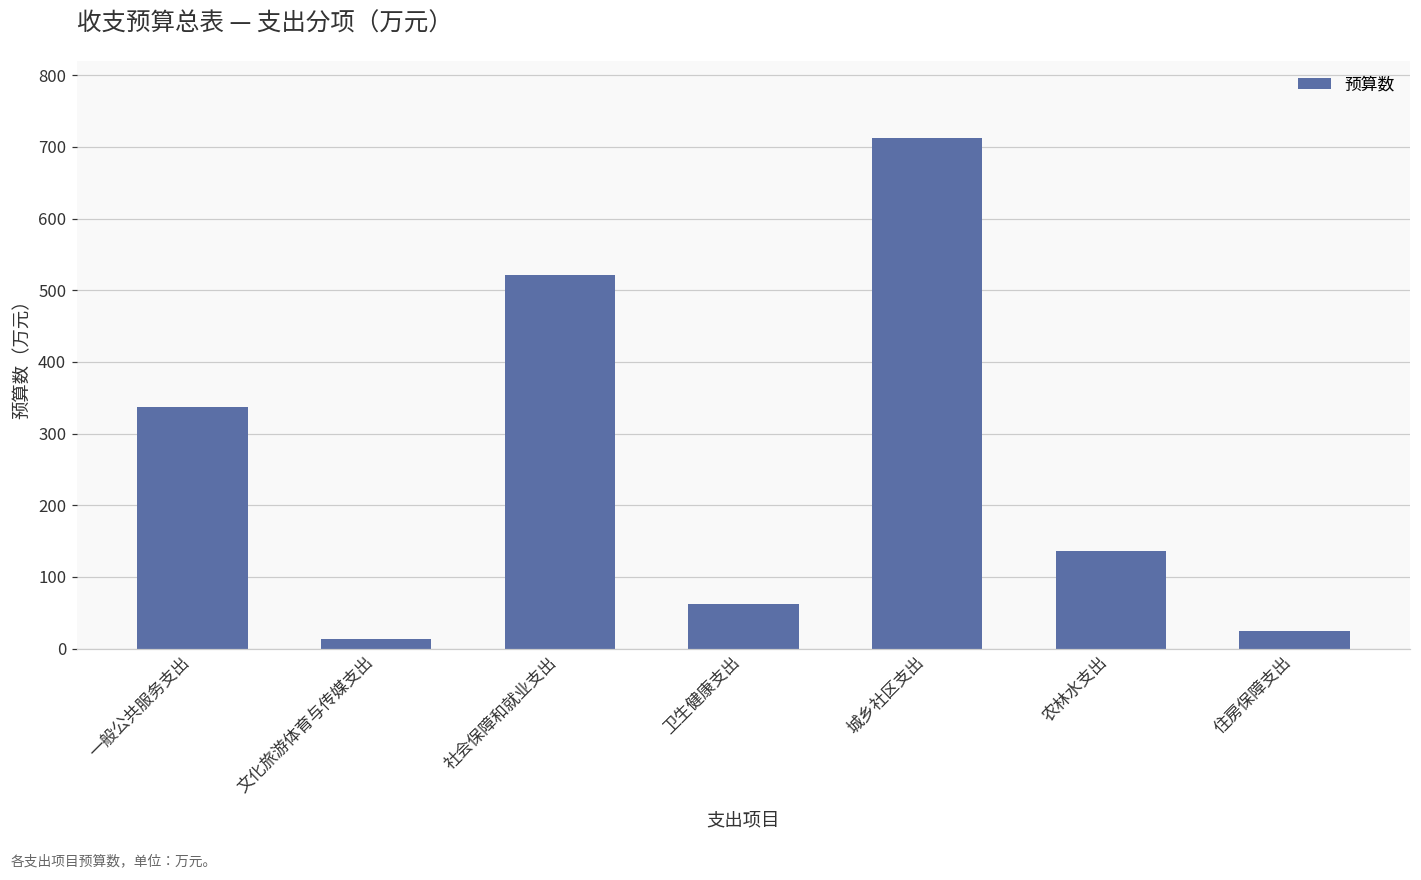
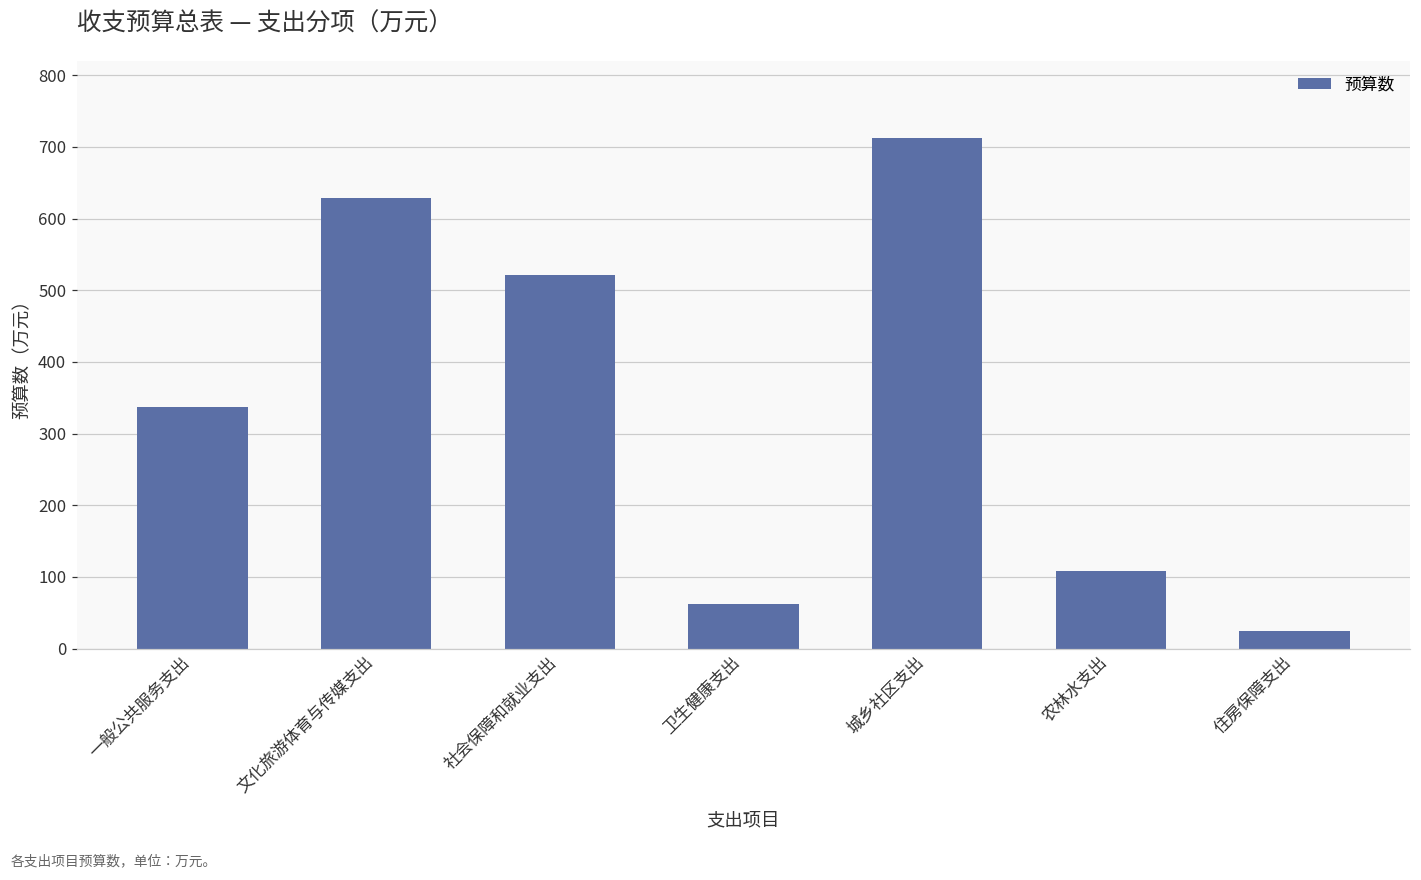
  {
    "一般公共服务支出": 340,
-   "文化旅游体育与传媒支出": 10,
+   "文化旅游体育与传媒支出": 630,
    "社会保障和就业支出": 520,
    "卫生健康支出": 60,
    "城乡社区支出": 710,
-   "农林水支出": 140,
+   "农林水支出": 110,
    "住房保障支出": 20
  }
